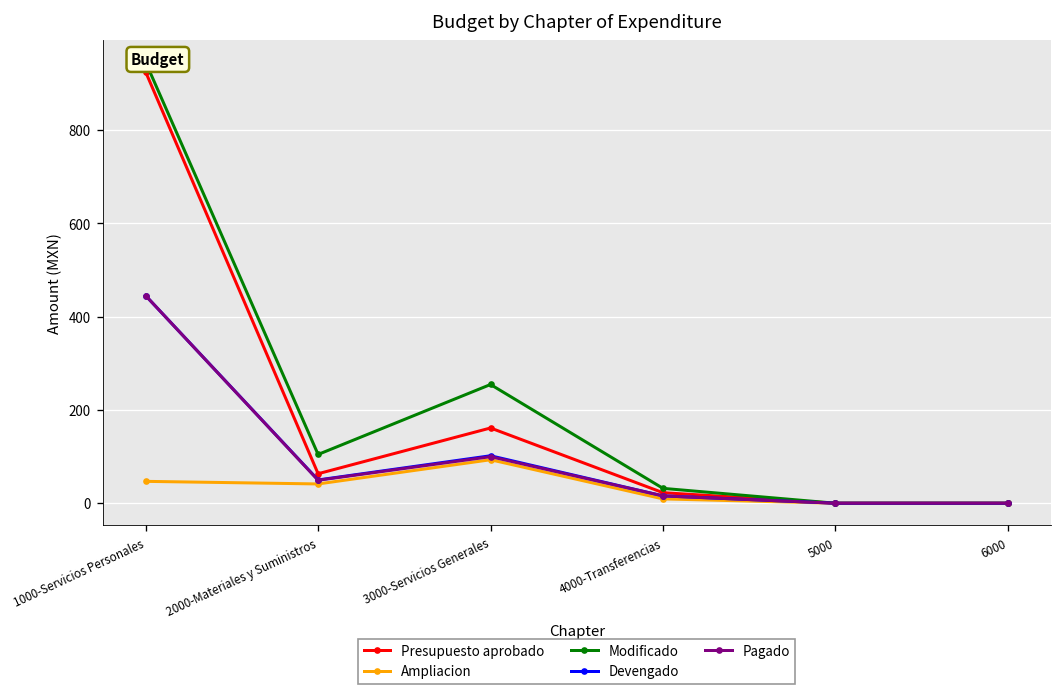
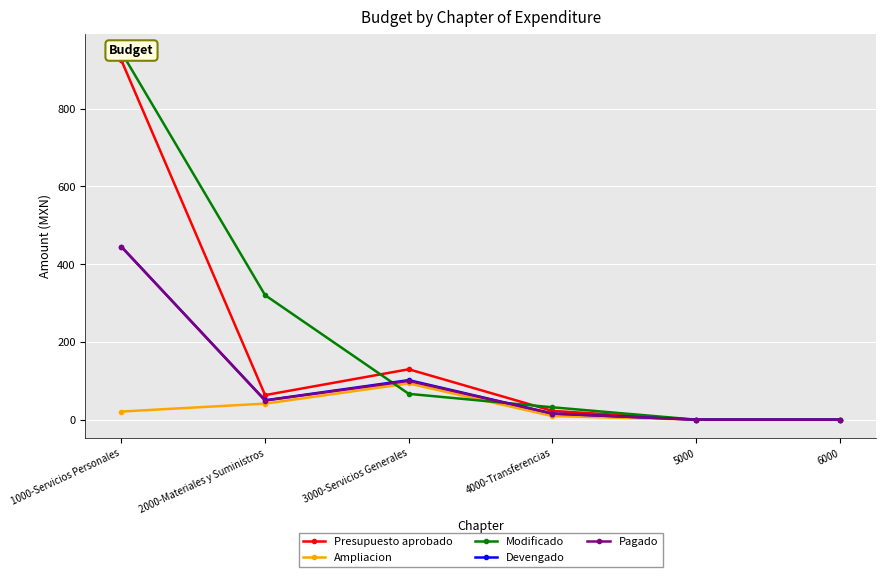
  {
    "Presupuesto aprobado": {
      "2000-Materiales y Suministros": 60,
-     "3000-Servicios Generales": 160,
+     "3000-Servicios Generales": 130,
      "4000-Transferencias": 20
    },
    "Ampliacion": {
-     "1000-Servicios Personales": 50,
+     "1000-Servicios Personales": 20,
      "2000-Materiales y Suministros": 40,
      "3000-Servicios Generales": 90
    },
    "Modificado": {
-     "2000-Materiales y Suministros": 100,
-     "3000-Servicios Generales": 250,
+     "2000-Materiales y Suministros": 320,
+     "3000-Servicios Generales": 70,
      "4000-Transferencias": 30
    }
  }
